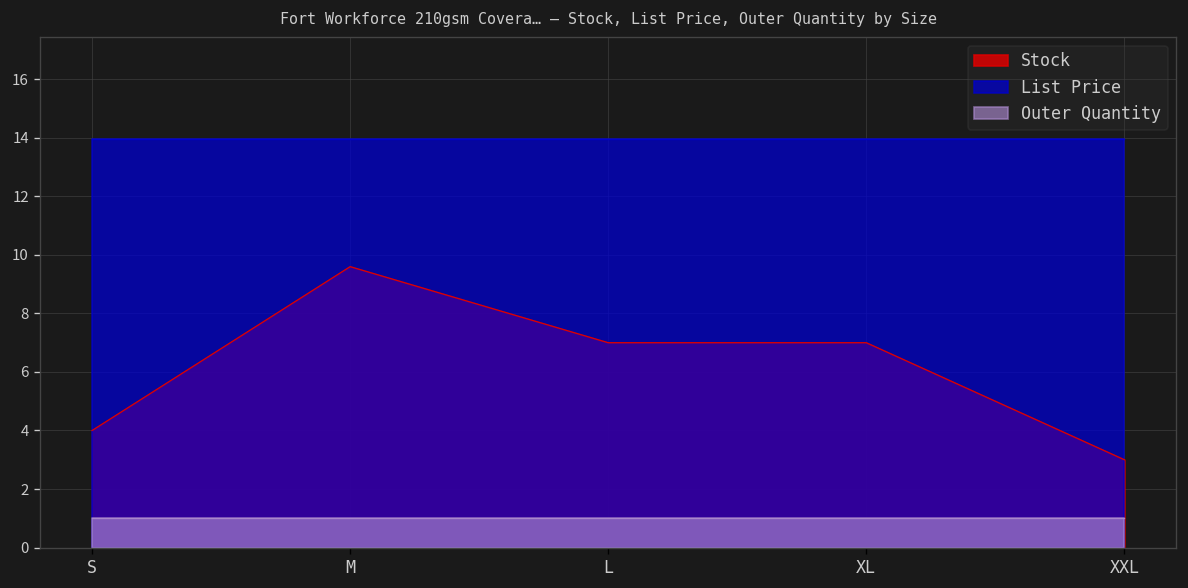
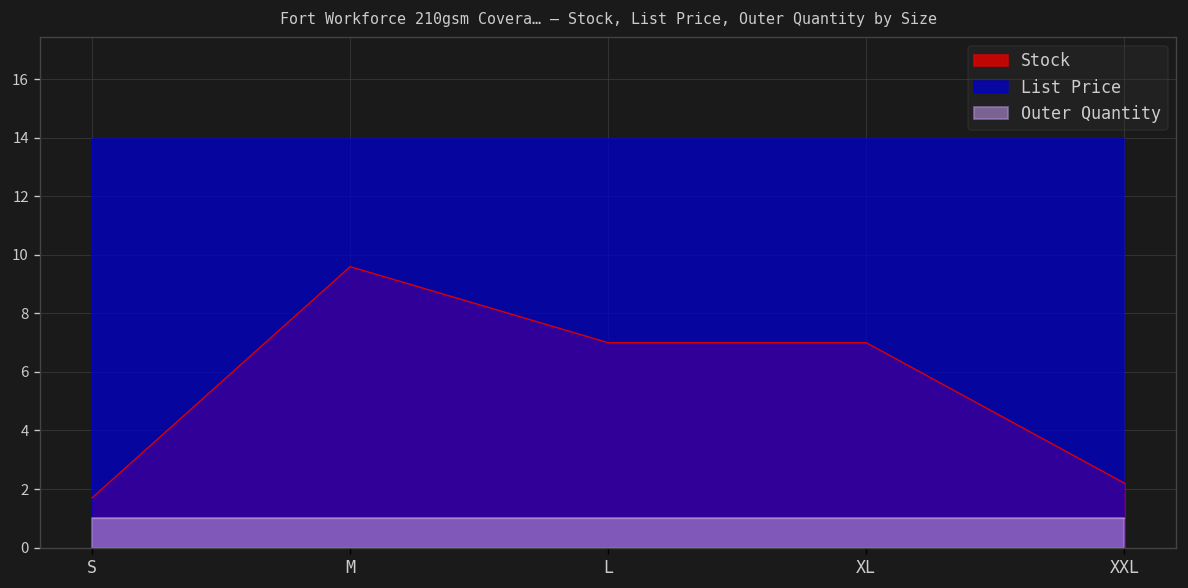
  {
    "Stock": {
-     "S": 4.0,
+     "S": 1.7,
      "M": 9.6,
      "L": 7.0,
      "XL": 7.0,
-     "XXL": 3.0
+     "XXL": 2.2
    },
    "List Price": {
      "S": 14.0,
      "M": 14.0,
      "L": 14.0,
      "XL": 14.0,
      "XXL": 14.0
    },
    "Outer Quantity": {
      "S": 1.0,
      "M": 1.0,
      "L": 1.0,
      "XL": 1.0,
      "XXL": 1.0
    }
  }
